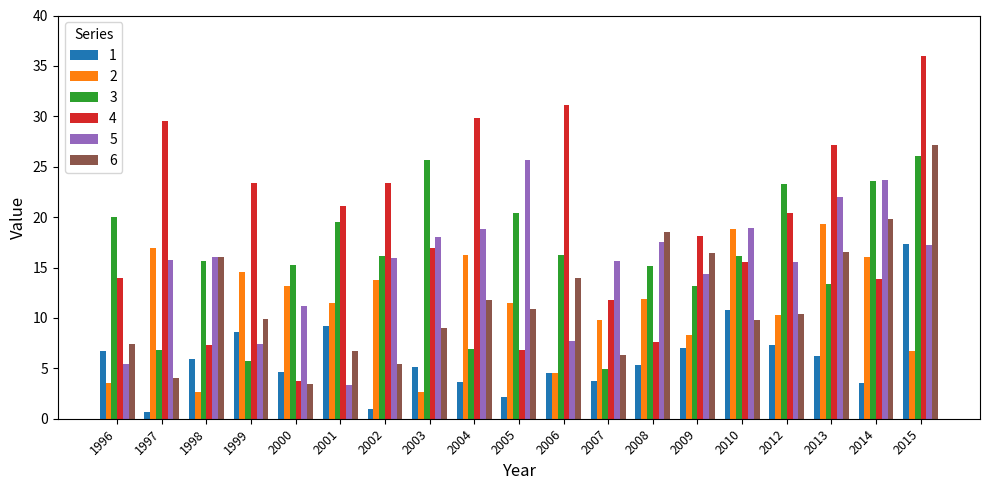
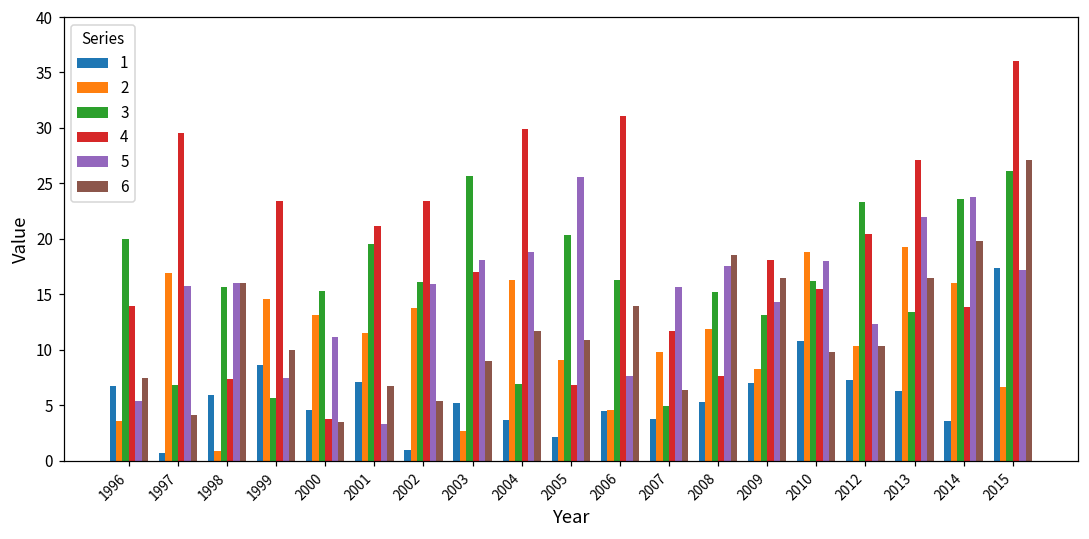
  {
    "1": {
      "1996": 6.7,
      "1997": 0.7,
      "1998": 5.9,
      "1999": 8.6,
      "2000": 4.6,
-     "2001": 9.2,
+     "2001": 7.1,
      "2002": 0.9,
      "2003": 5.2,
      "2004": 3.7,
      "2005": 2.2,
      "2006": 4.5,
      "2007": 3.7,
      "2008": 5.3,
      "2009": 7.0,
      "2010": 10.8,
      "2012": 7.3,
      "2013": 6.3,
      "2014": 3.6,
      "2015": 17.4
    },
    "2": {
      "1996": 3.6,
      "1997": 16.9,
-     "1998": 2.6,
+     "1998": 0.8,
      "1999": 14.5,
      "2000": 13.2,
      "2001": 11.5,
      "2002": 13.7,
      "2003": 2.7,
      "2004": 16.3,
-     "2005": 11.5,
+     "2005": 9.0,
      "2006": 4.5,
      "2007": 9.8,
      "2008": 11.9,
      "2009": 8.3,
      "2010": 18.8,
      "2012": 10.3,
      "2013": 19.3,
      "2014": 16.0,
      "2015": 6.7
    },
    "3": {
      "1996": 20.0,
      "1997": 6.8,
      "1998": 15.6,
      "1999": 5.7,
      "2000": 15.3,
      "2001": 19.5,
      "2002": 16.1,
      "2003": 25.7,
      "2004": 6.9,
      "2005": 20.4,
      "2006": 16.3,
      "2007": 4.9,
      "2008": 15.2,
      "2009": 13.1,
      "2010": 16.2,
      "2012": 23.3,
      "2013": 13.4,
      "2014": 23.6,
      "2015": 26.1
    },
    "4": {
      "1996": 14.0,
      "1997": 29.6,
      "1998": 7.4,
      "1999": 23.4,
      "2000": 3.7,
      "2001": 21.1,
      "2002": 23.4,
      "2003": 17.0,
      "2004": 29.9,
      "2005": 6.8,
      "2006": 31.1,
      "2007": 11.7,
      "2008": 7.7,
      "2009": 18.1,
      "2010": 15.5,
      "2012": 20.4,
      "2013": 27.1,
      "2014": 13.9,
      "2015": 36.0
    },
    "5": {
      "1996": 5.4,
      "1997": 15.8,
      "1998": 16.0,
      "1999": 7.4,
      "2000": 11.2,
      "2001": 3.3,
      "2002": 15.9,
      "2003": 18.1,
      "2004": 18.9,
      "2005": 25.6,
      "2006": 7.7,
      "2007": 15.7,
      "2008": 17.6,
      "2009": 14.3,
-     "2010": 18.9,
-     "2012": 15.5,
+     "2010": 18.0,
+     "2012": 12.3,
      "2013": 22.0,
      "2014": 23.7,
      "2015": 17.2
    },
    "6": {
      "1996": 7.4,
      "1997": 4.1,
      "1998": 16.0,
      "1999": 9.9,
      "2000": 3.5,
      "2001": 6.7,
      "2002": 5.4,
      "2003": 9.0,
      "2004": 11.7,
      "2005": 10.9,
      "2006": 13.9,
      "2007": 6.3,
      "2008": 18.5,
      "2009": 16.5,
      "2010": 9.8,
      "2012": 10.3,
      "2013": 16.5,
      "2014": 19.8,
      "2015": 27.1
    }
  }
